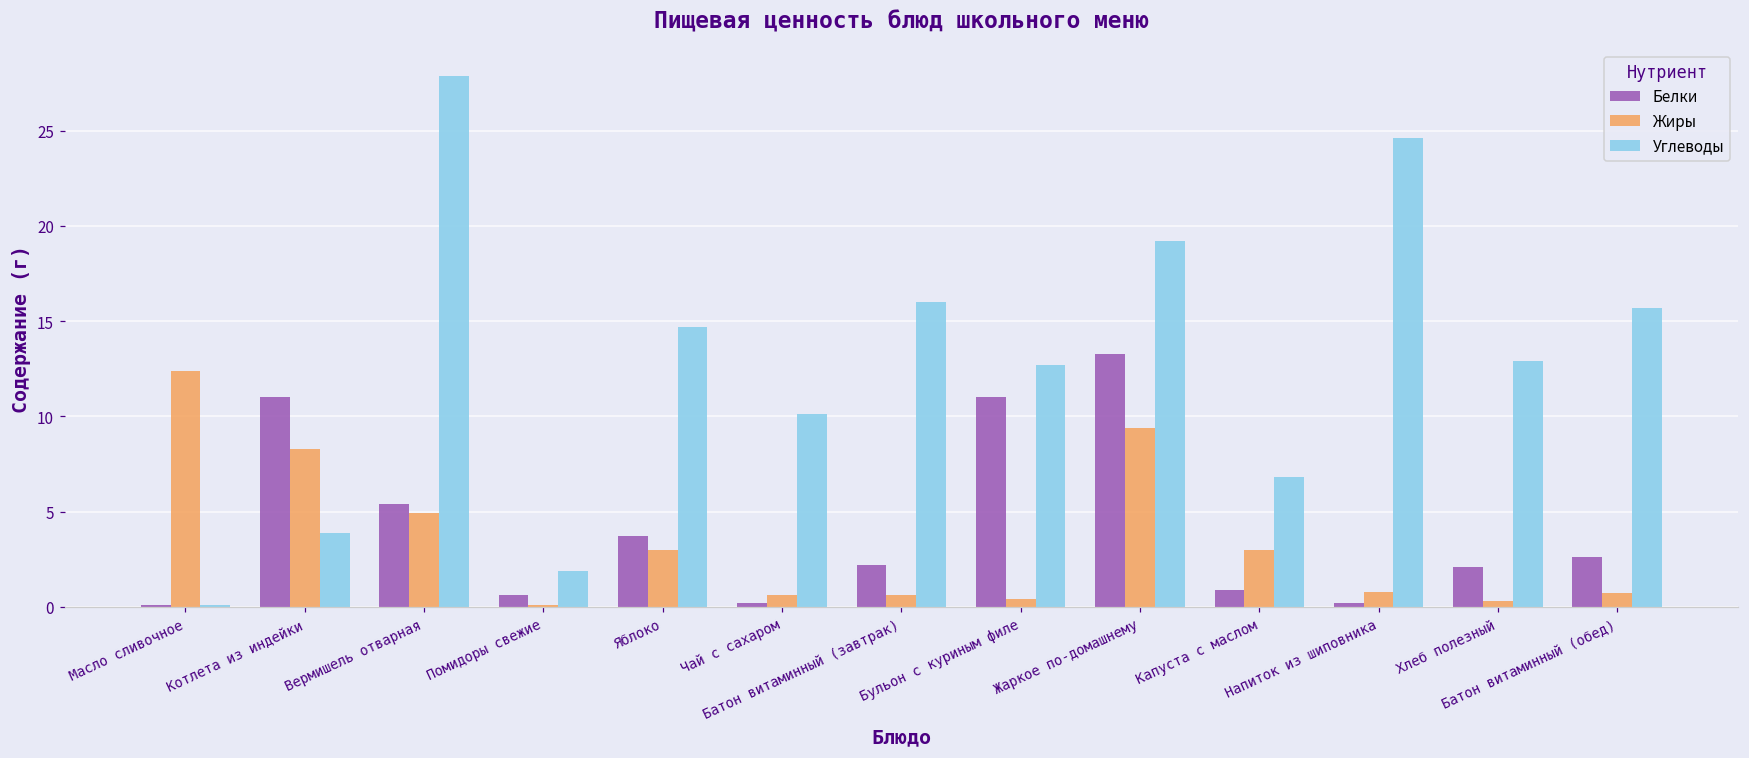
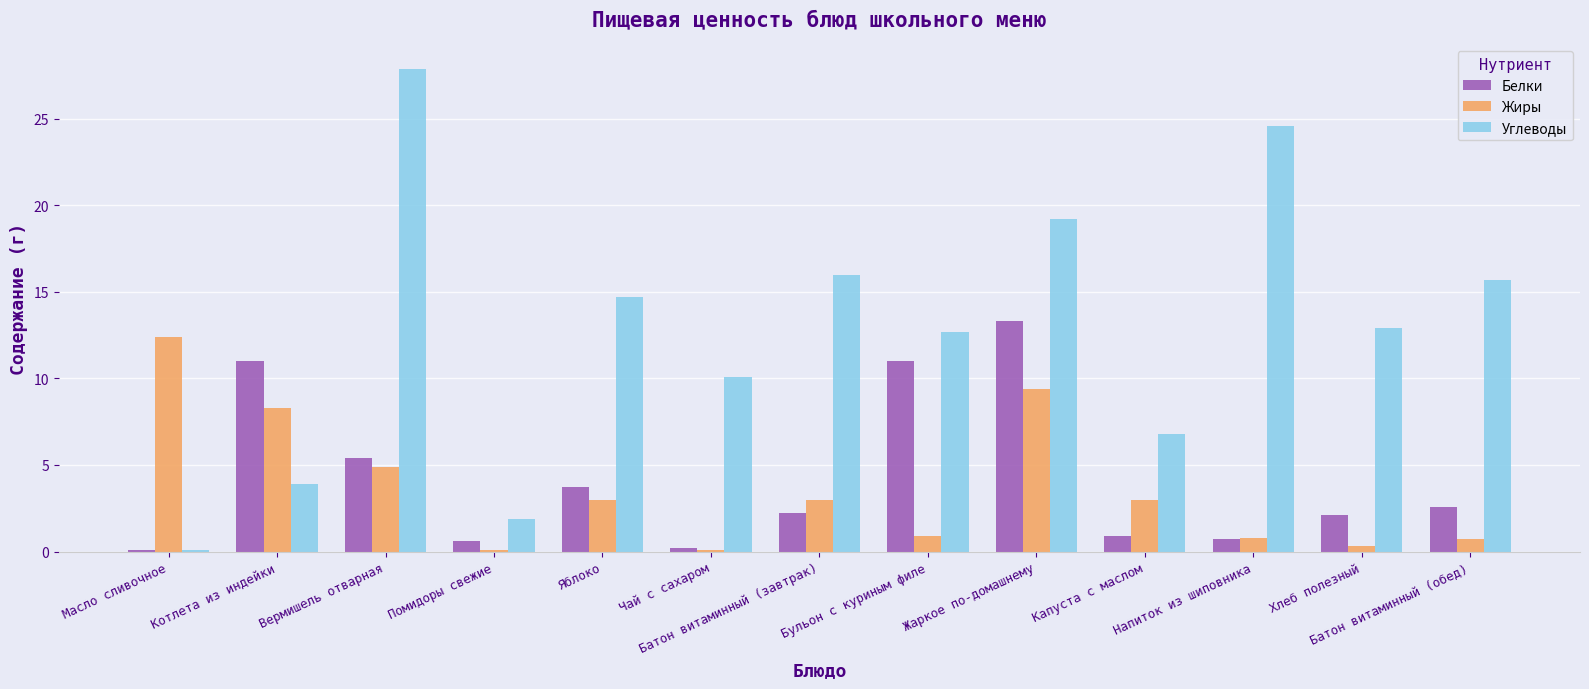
  {
    "Белки": {
      "Котлета из индейки": 11.0,
      "Вермишель отварная": 5.4,
      "Помидоры свежие": 0.6,
      "Яблоко": 3.7,
      "Чай с сахаром": 0.2,
      "Батон витаминный (завтрак)": 2.2,
      "Бульон с куриным филе": 11.0,
      "Жаркое по-домашнему": 13.3,
      "Капуста с маслом": 0.9,
-     "Напиток из шиповника": 0.2,
+     "Напиток из шиповника": 0.7,
      "Хлеб полезный": 2.1,
      "Батон витаминный (обед)": 2.6
    },
    "Жиры": {
      "Масло сливочное": 12.4,
      "Котлета из индейки": 8.3,
      "Вермишель отварная": 4.9,
      "Яблоко": 3.0,
-     "Чай с сахаром": 0.6,
-     "Батон витаминный (завтрак)": 0.6,
-     "Бульон с куриным филе": 0.4,
+     "Чай с сахаром": 0.1,
+     "Батон витаминный (завтрак)": 3.0,
+     "Бульон с куриным филе": 0.9,
      "Жаркое по-домашнему": 9.4,
      "Капуста с маслом": 3.0,
      "Напиток из шиповника": 0.8,
      "Хлеб полезный": 0.3,
      "Батон витаминный (обед)": 0.7
    },
    "Углеводы": {
      "Котлета из индейки": 3.9,
      "Вермишель отварная": 27.9,
      "Помидоры свежие": 1.9,
      "Яблоко": 14.7,
      "Чай с сахаром": 10.1,
      "Батон витаминный (завтрак)": 16.0,
      "Бульон с куриным филе": 12.7,
      "Жаркое по-домашнему": 19.2,
      "Капуста с маслом": 6.8,
      "Напиток из шиповника": 24.6,
      "Хлеб полезный": 12.9,
      "Батон витаминный (обед)": 15.7
    }
  }
